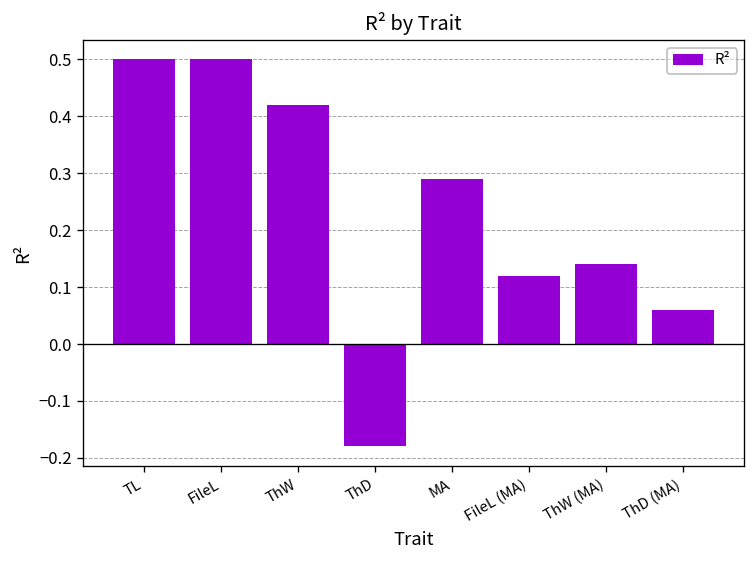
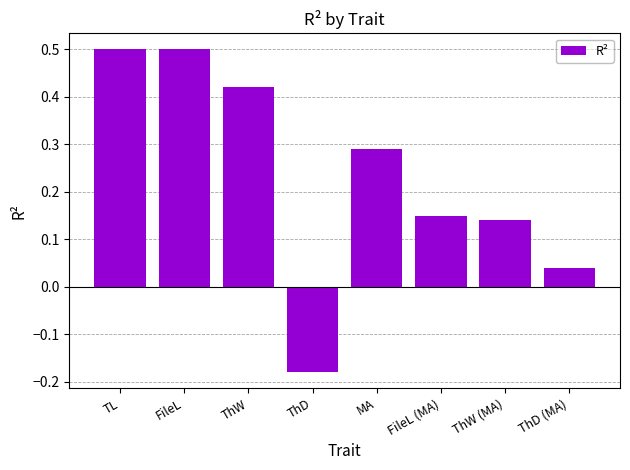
  {
    "TL": 0.50,
    "FileL": 0.50,
    "ThW": 0.42,
    "ThD": -0.18,
    "MA": 0.29,
-   "FileL (MA)": 0.12,
+   "FileL (MA)": 0.15,
    "ThW (MA)": 0.14,
-   "ThD (MA)": 0.06
+   "ThD (MA)": 0.04
  }
